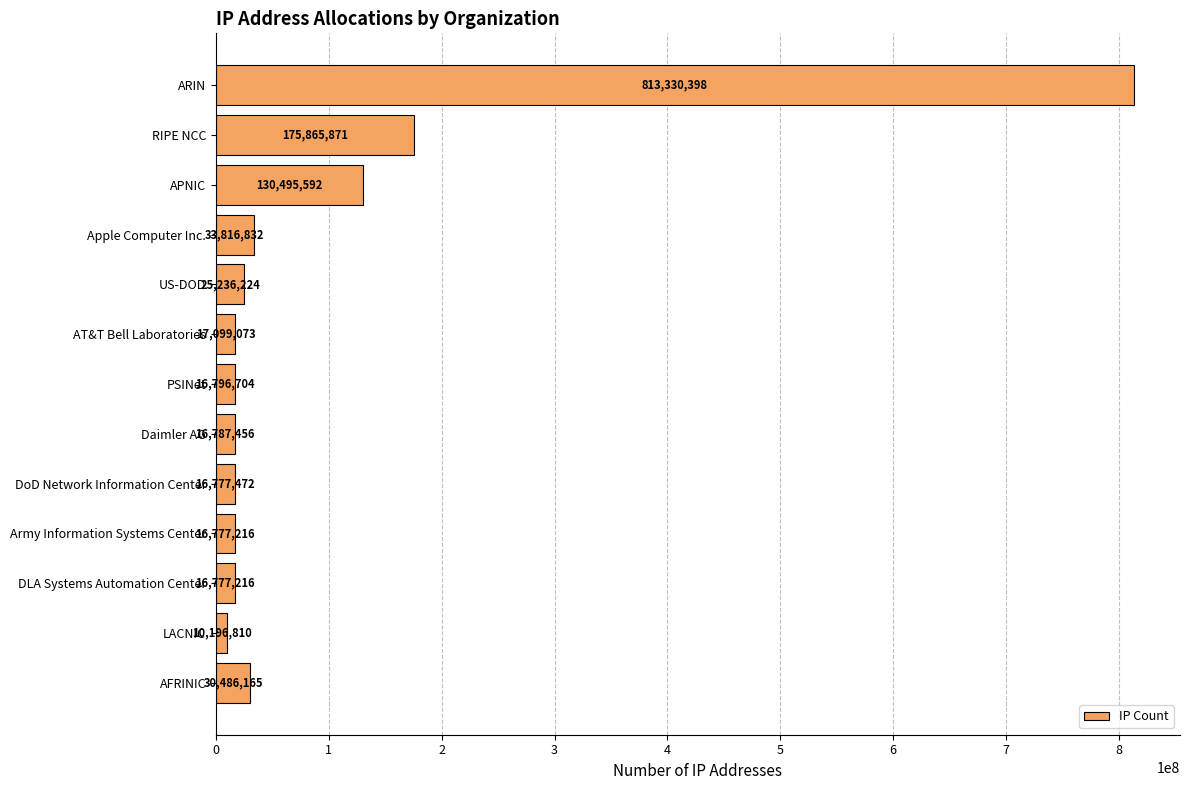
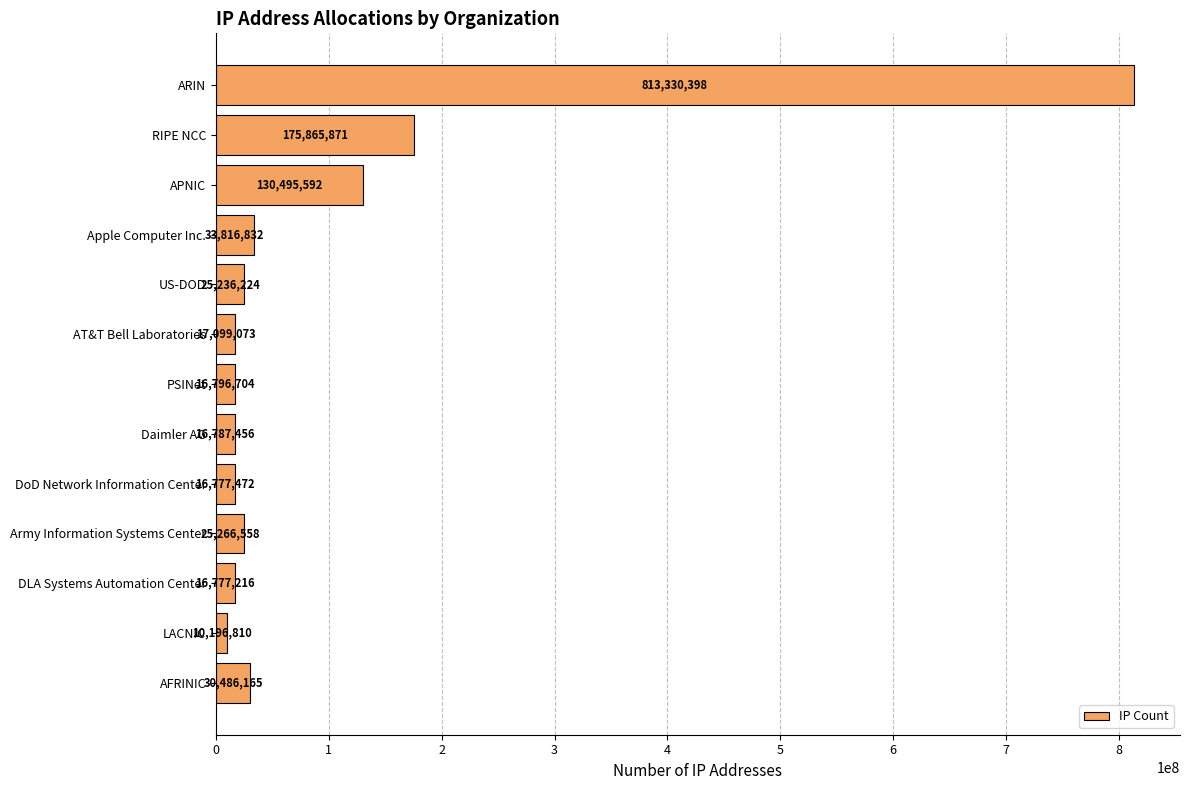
  {
    "ARIN": "813,330,398",
    "RIPE NCC": "175,865,871",
    "APNIC": "130,495,592",
    "Apple Computer Inc.": "33,816,832",
    "US-DOD": "25,236,224",
    "AT&T Bell Laboratories": "17,099,073",
    "PSINet": "16,796,704",
    "Daimler AG": "16,787,456",
    "DoD Network Information Center": "16,777,472",
-   "Army Information Systems Center": "16,777,216",
+   "Army Information Systems Center": "25,266,558",
    "DLA Systems Automation Center": "16,777,216",
    "LACNIC": "10,196,810",
    "AFRINIC": "30,486,165"
  }
